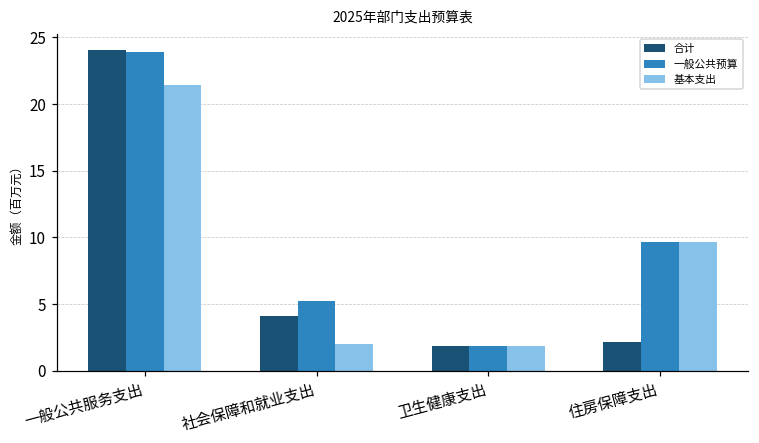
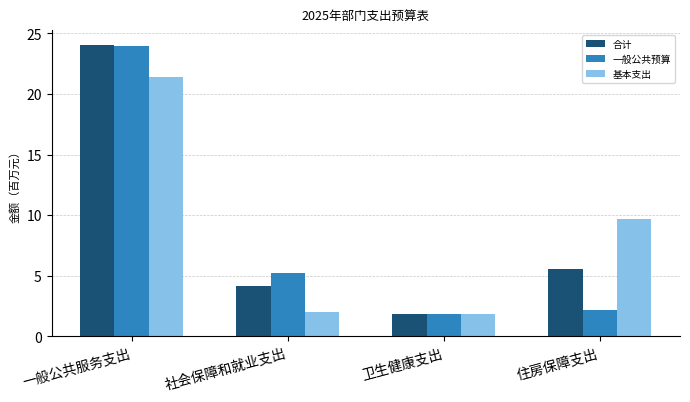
  {
    "合计": {
      "一般公共服务支出": 24.0,
      "社会保障和就业支出": 4.1,
      "卫生健康支出": 1.8,
-     "住房保障支出": 2.2
+     "住房保障支出": 5.5
    },
    "一般公共预算": {
      "一般公共服务支出": 23.9,
      "社会保障和就业支出": 5.2,
      "卫生健康支出": 1.8,
-     "住房保障支出": 9.6
+     "住房保障支出": 2.2
    },
    "基本支出": {
      "一般公共服务支出": 21.4,
      "社会保障和就业支出": 2.0,
      "卫生健康支出": 1.8,
      "住房保障支出": 9.7
    }
  }
